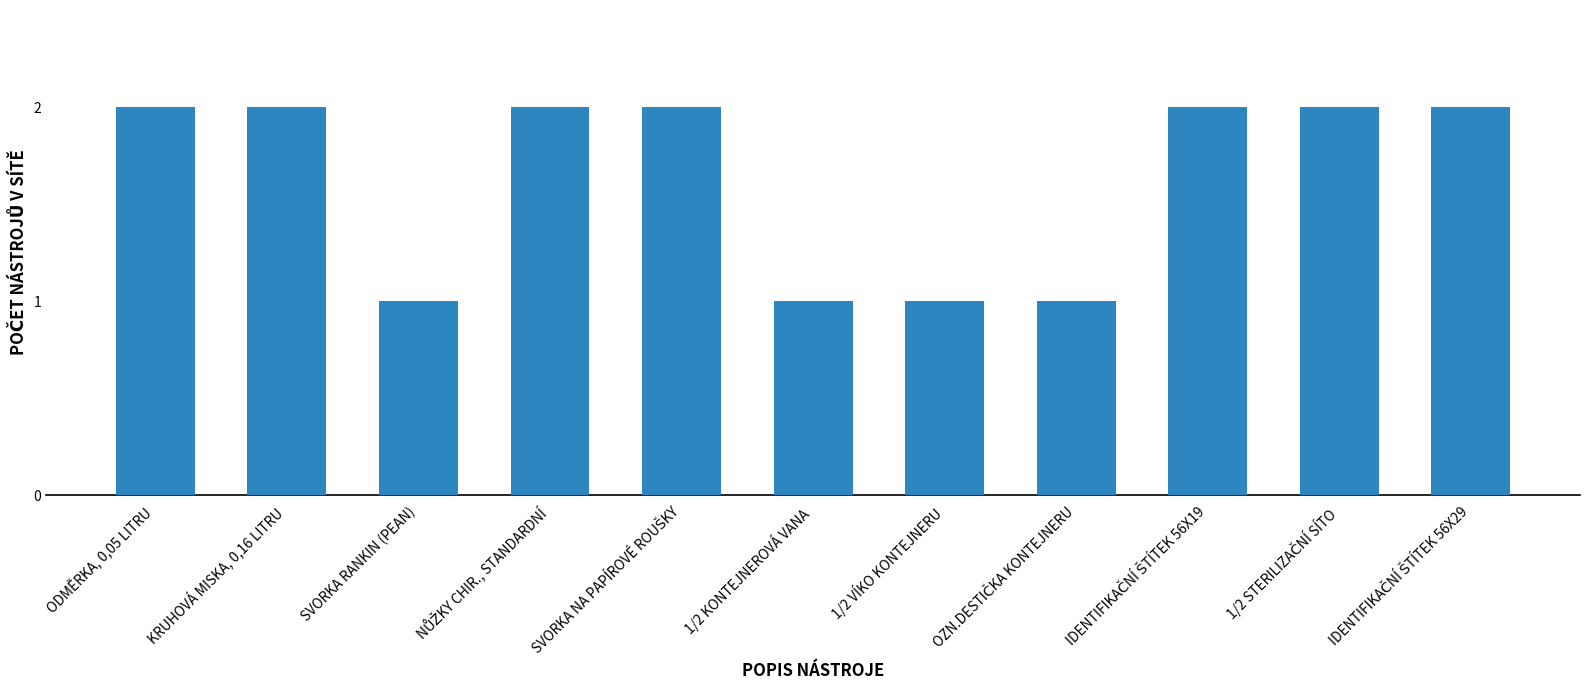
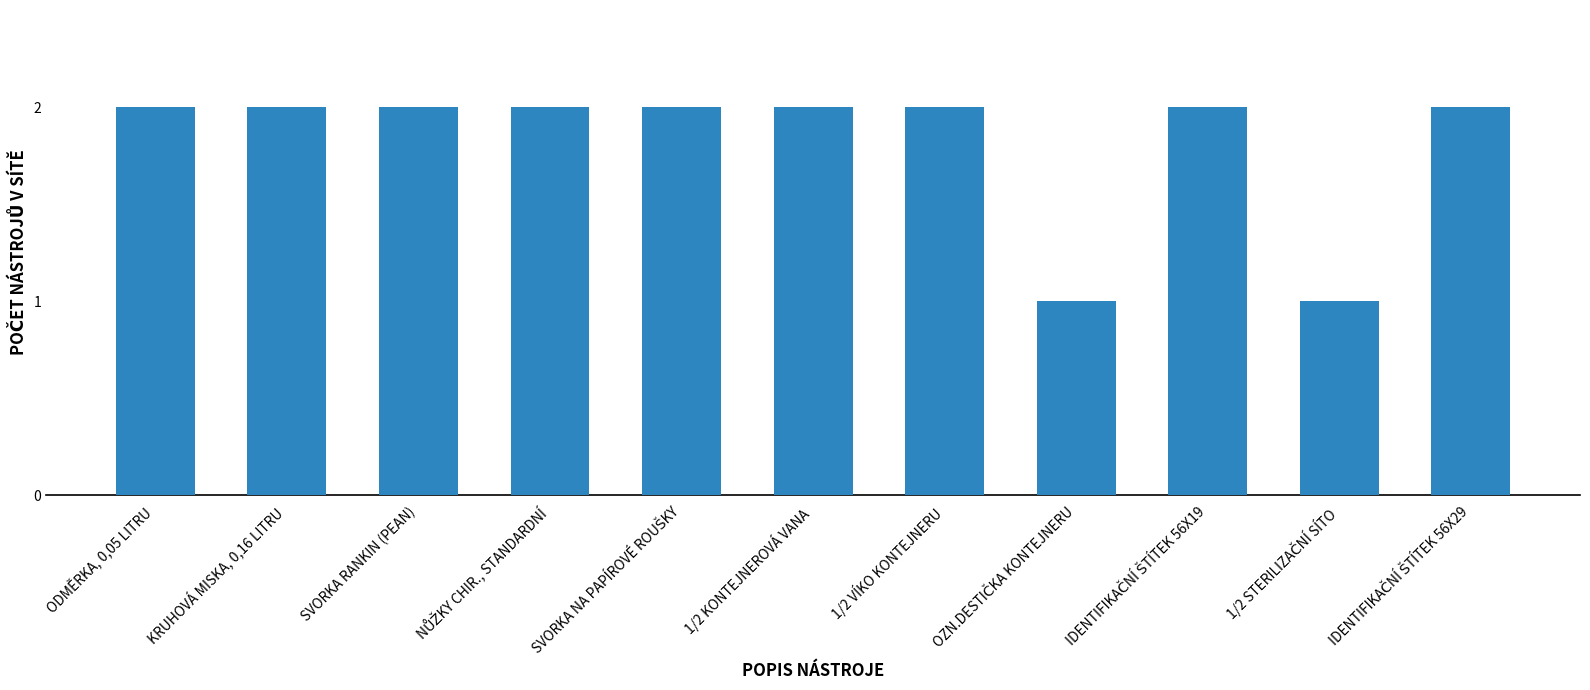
  {
    "ODMĚRKA, 0,05 LITRU": 2,
    "KRUHOVÁ MISKA, 0,16 LITRU": 2,
-   "SVORKA RANKIN (PEAN)": 1,
+   "SVORKA RANKIN (PEAN)": 2,
    "NŮŽKY CHIR., STANDARDNÍ": 2,
    "SVORKA NA PAPÍROVÉ ROUŠKY": 2,
-   "1/2 KONTEJNEROVÁ VANA": 1,
-   "1/2 VÍKO KONTEJNERU": 1,
+   "1/2 KONTEJNEROVÁ VANA": 2,
+   "1/2 VÍKO KONTEJNERU": 2,
    "OZN.DESTIČKA KONTEJNERU": 1,
    "IDENTIFIKAČNÍ ŠTÍTEK 56X19": 2,
-   "1/2 STERILIZAČNÍ SÍTO": 2,
+   "1/2 STERILIZAČNÍ SÍTO": 1,
    "IDENTIFIKAČNÍ ŠTÍTEK 56X29": 2
  }
